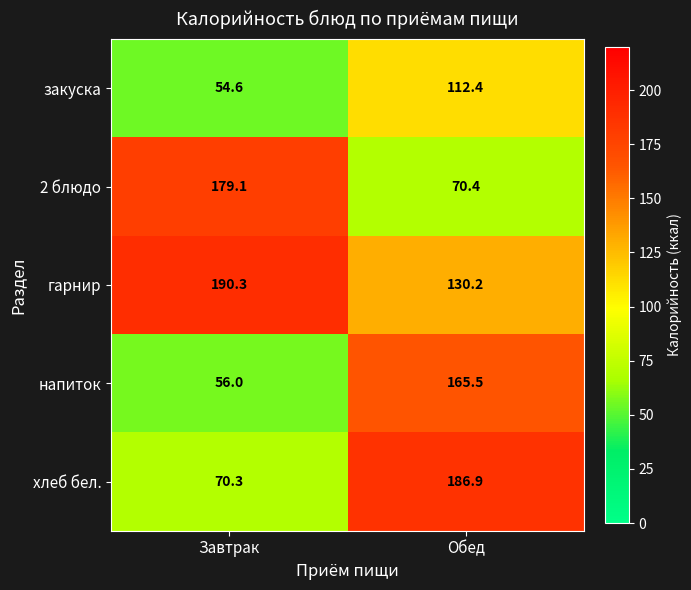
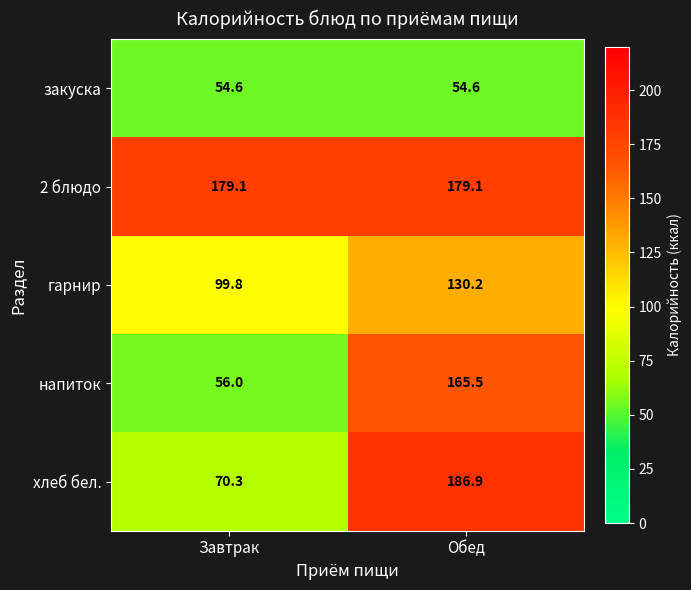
  {
    "закуска": {
      "Завтрак": 54.6,
-     "Обед": 112.4
+     "Обед": 54.6
    },
    "2 блюдо": {
      "Завтрак": 179.1,
-     "Обед": 70.4
+     "Обед": 179.1
    },
    "гарнир": {
-     "Завтрак": 190.3,
+     "Завтрак": 99.8,
      "Обед": 130.2
    },
    "напиток": {
      "Завтрак": 56.0,
      "Обед": 165.5
    },
    "хлеб бел.": {
      "Завтрак": 70.3,
      "Обед": 186.9
    }
  }
